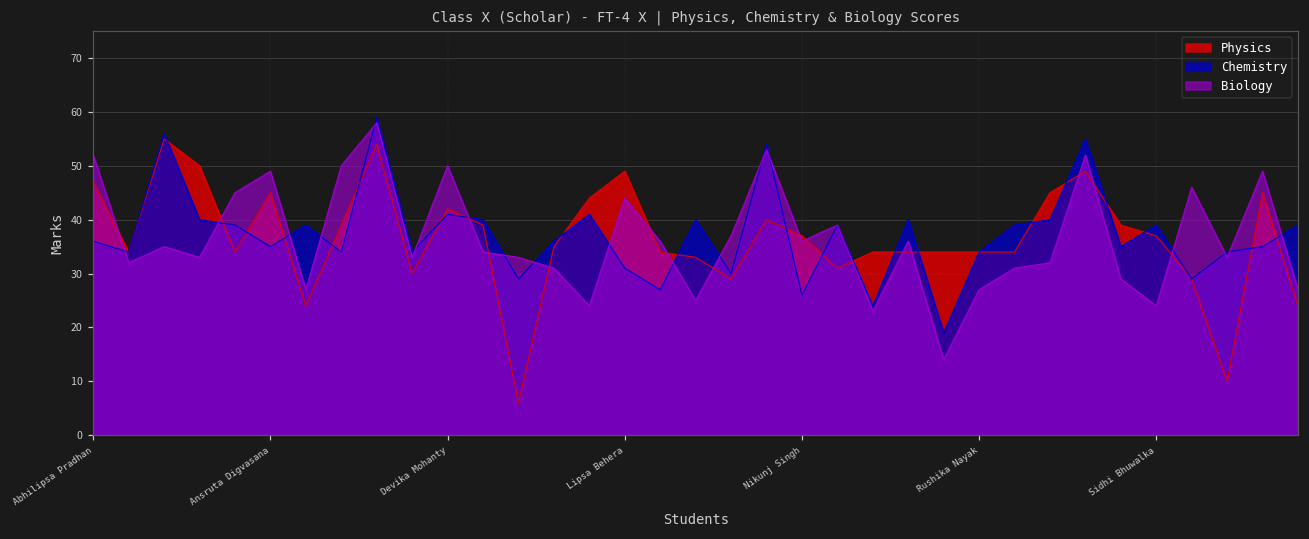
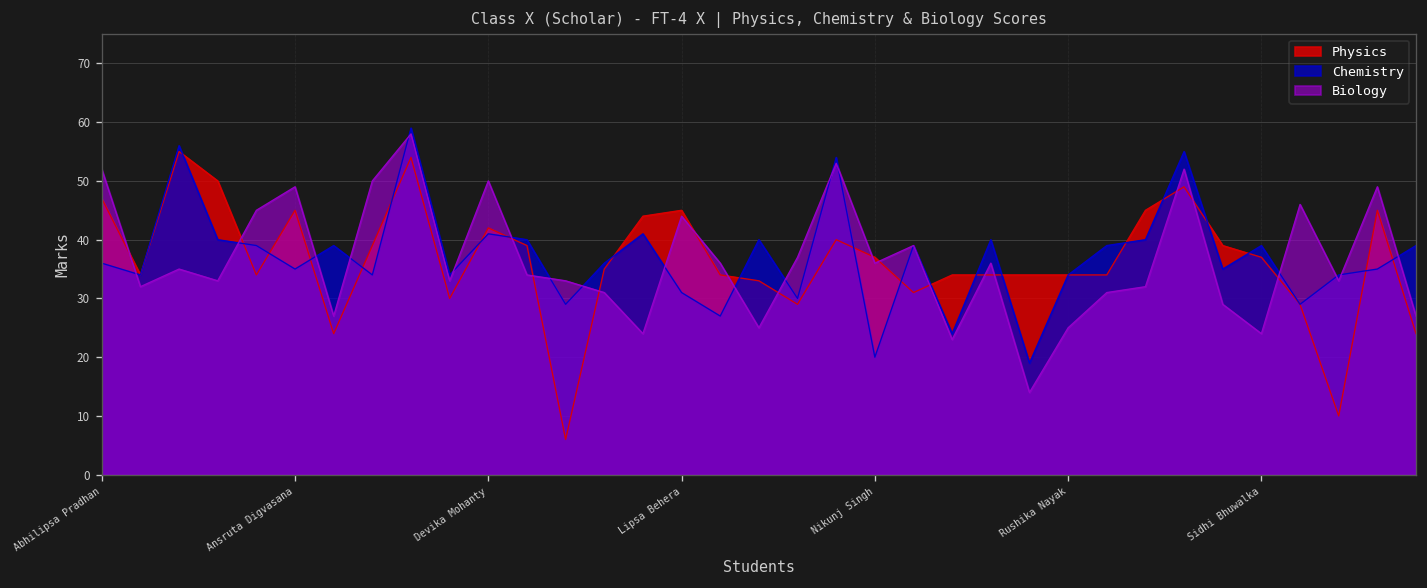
  {
    "Physics": {
      "Abhilipsa Pradhan": 47,
      "Devika Mohanty": 42,
-     "Lipsa Behera": 49,
+     "Lipsa Behera": 45,
      "Nikunj Singh": 37,
      "Sidhi Bhuwalka": 37
    },
    "Chemistry": {
      "Abhilipsa Pradhan": 36,
      "Devika Mohanty": 41,
      "Lipsa Behera": 31,
-     "Nikunj Singh": 26,
+     "Nikunj Singh": 20,
      "Sidhi Bhuwalka": 39
    },
    "Biology": {
      "Abhilipsa Pradhan": 52,
      "Devika Mohanty": 50,
      "Lipsa Behera": 44,
      "Nikunj Singh": 36,
-     "Rushika Nayak": 27,
+     "Rushika Nayak": 25,
      "Sidhi Bhuwalka": 24
    }
  }
